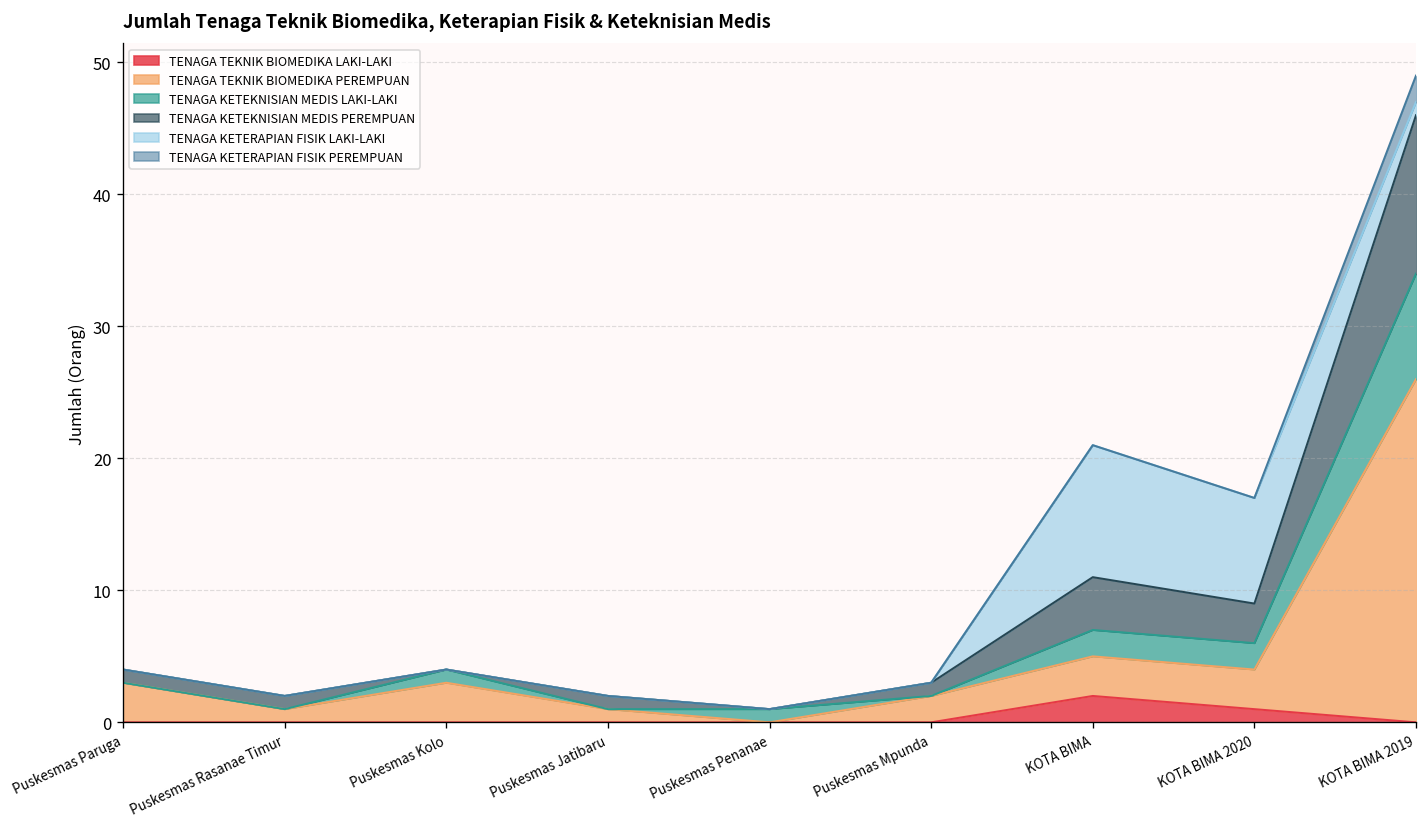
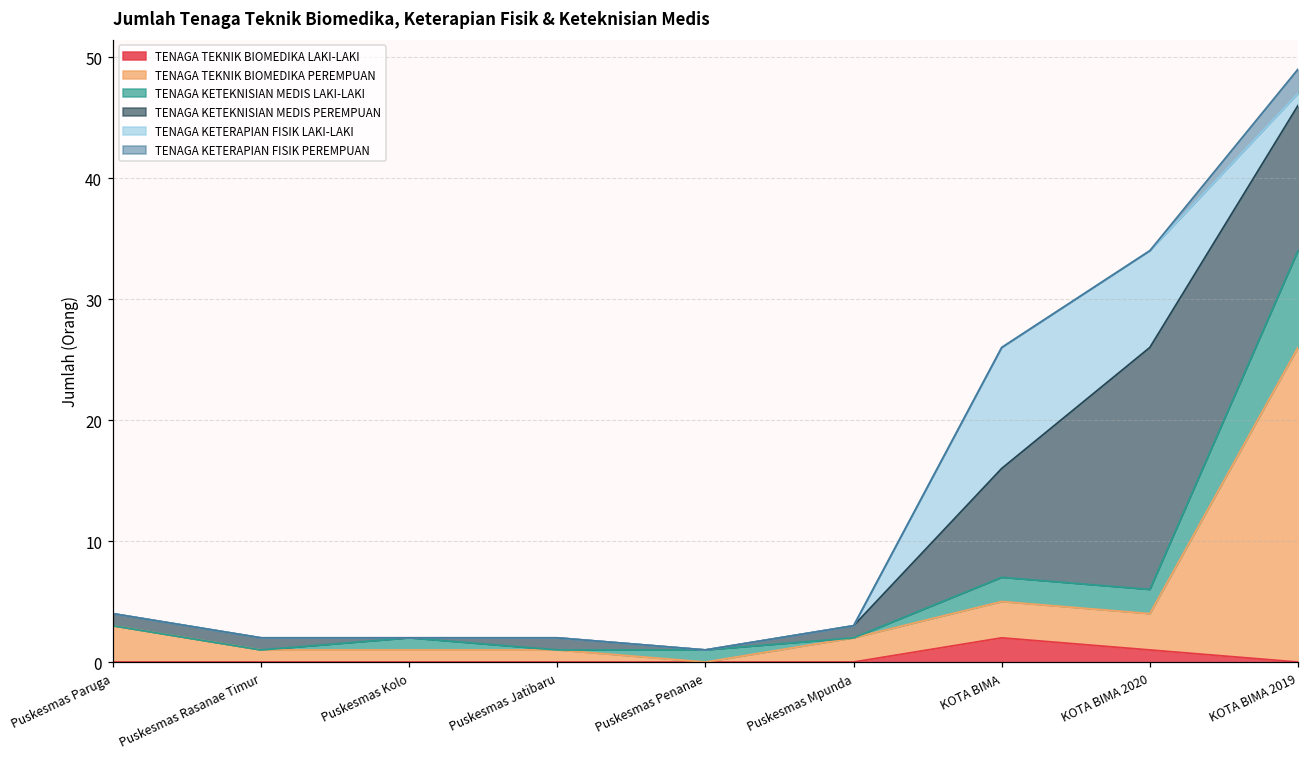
  {
    "TENAGA TEKNIK BIOMEDIKA LAKI-LAKI": {
      "Puskesmas Paruga": 0,
      "Puskesmas Rasanae Timur": 0,
      "Puskesmas Kolo": 0,
      "Puskesmas Jatibaru": 0,
      "Puskesmas Mpunda": 0,
      "KOTA BIMA": 2,
      "KOTA BIMA 2020": 1,
      "KOTA BIMA 2019": 0
    },
    "TENAGA TEKNIK BIOMEDIKA PEREMPUAN": {
-     "Puskesmas Kolo": 3,
+     "Puskesmas Kolo": 1,
      "KOTA BIMA": 3,
      "KOTA BIMA 2020": 3,
      "KOTA BIMA 2019": 26
    },
    "TENAGA KETEKNISIAN MEDIS PEREMPUAN": {
-     "KOTA BIMA": 4,
-     "KOTA BIMA 2020": 3,
+     "KOTA BIMA": 9,
+     "KOTA BIMA 2020": 20,
      "KOTA BIMA 2019": 12
    },
    "TENAGA KETERAPIAN FISIK LAKI-LAKI": {
      "KOTA BIMA 2019": 1
    }
  }
